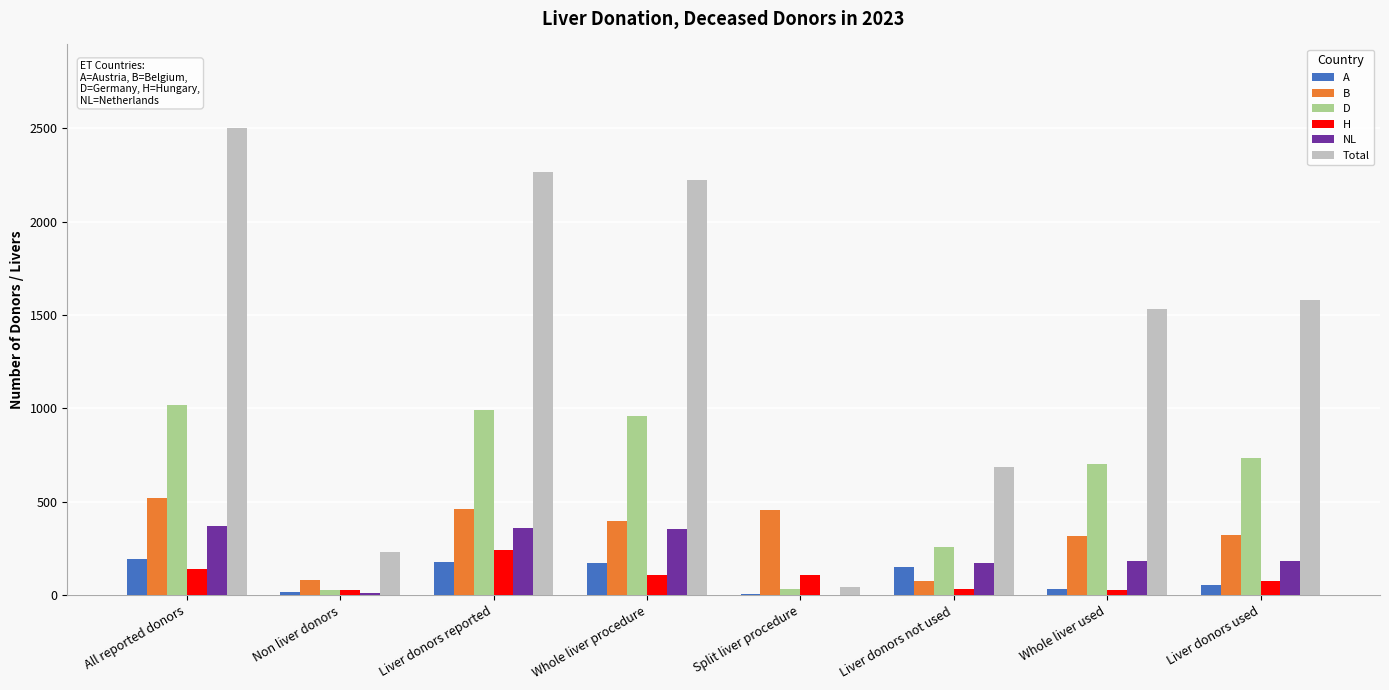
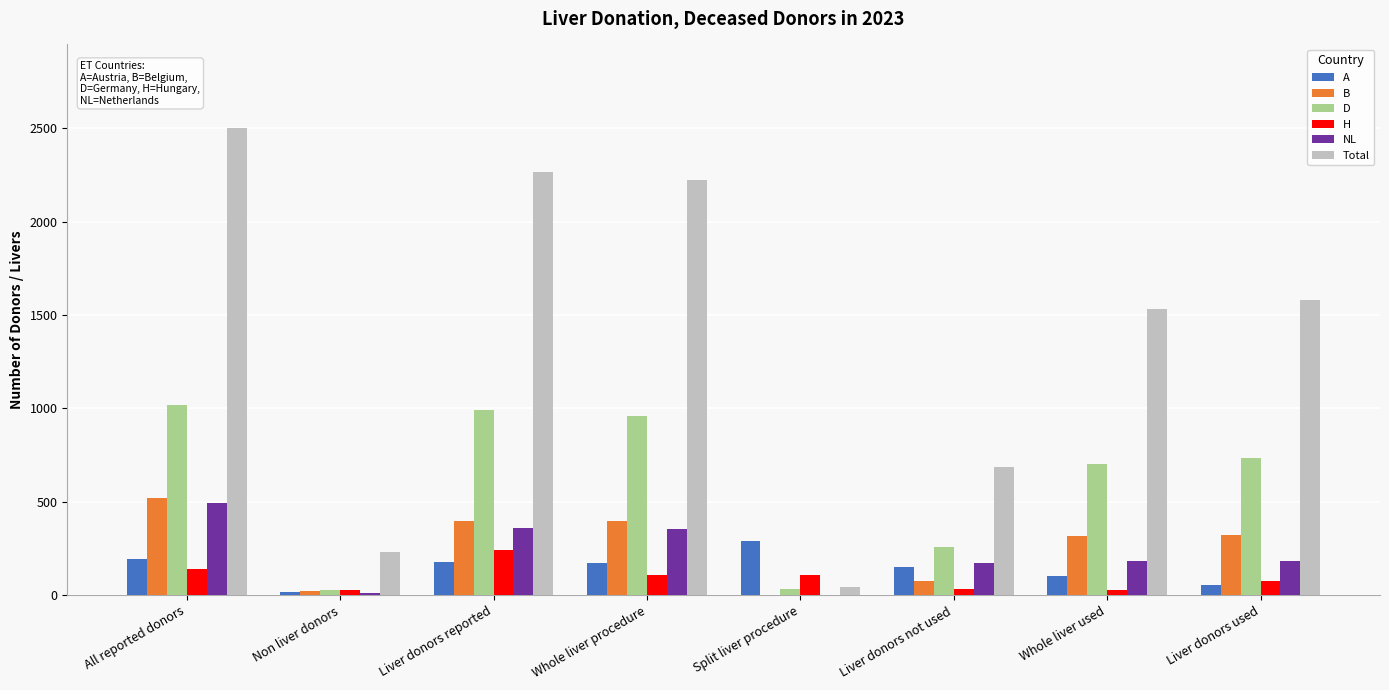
  {
    "A": {
      "All reported donors": 190,
      "Non liver donors": 20,
      "Liver donors reported": 180,
      "Whole liver procedure": 170,
-     "Split liver procedure": 10,
+     "Split liver procedure": 290,
      "Liver donors not used": 150,
-     "Whole liver used": 40,
+     "Whole liver used": 100,
      "Liver donors used": 50
    },
    "B": {
      "All reported donors": 520,
-     "Non liver donors": 80,
-     "Liver donors reported": 460,
+     "Non liver donors": 20,
+     "Liver donors reported": 400,
      "Whole liver procedure": 400,
-     "Split liver procedure": 460,
+     "Split liver procedure": 0,
      "Liver donors not used": 80,
      "Whole liver used": 320,
      "Liver donors used": 320
    },
    "H": {
      "All reported donors": 140,
      "Non liver donors": 30,
      "Liver donors reported": 250,
      "Whole liver procedure": 110,
      "Split liver procedure": 110,
      "Liver donors not used": 40,
      "Whole liver used": 30,
      "Liver donors used": 80
    },
    "NL": {
-     "All reported donors": 370,
+     "All reported donors": 490,
      "Liver donors reported": 360,
      "Whole liver procedure": 360,
      "Liver donors not used": 170,
      "Whole liver used": 180,
      "Liver donors used": 190
    }
  }
